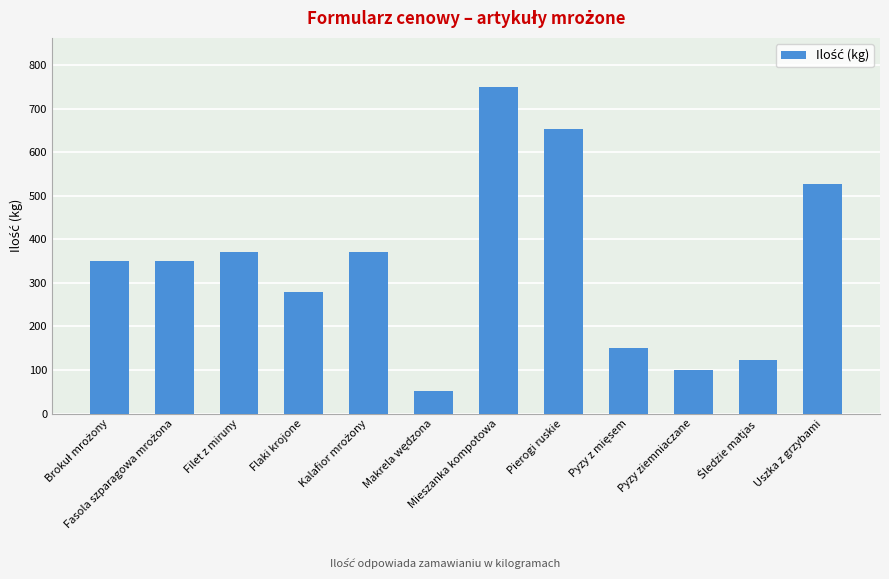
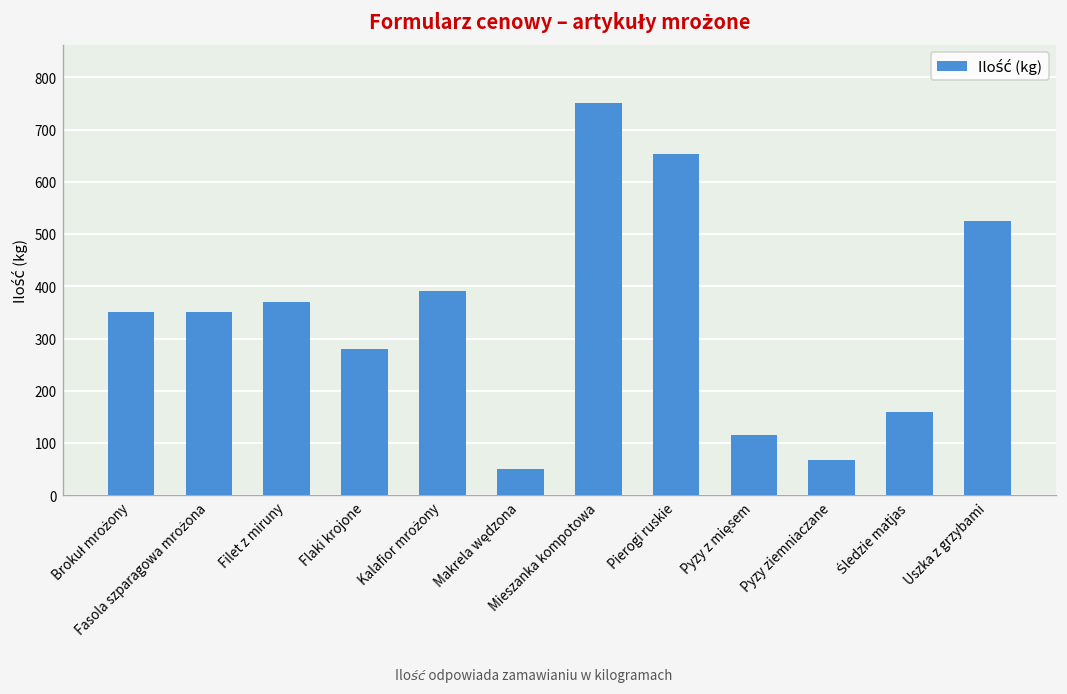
  {
    "Brokuł mrożony": 350,
    "Fasola szparagowa mrożona": 350,
    "Filet z miruny": 370,
    "Flaki krojone": 280,
-   "Kalafior mrożony": 370,
+   "Kalafior mrożony": 390,
    "Makrela wędzona": 50,
    "Mieszanka kompotowa": 750,
    "Pierogi ruskie": 650,
-   "Pyzy z mięsem": 150,
-   "Pyzy ziemniaczane": 100,
-   "Śledzie matjas": 120,
+   "Pyzy z mięsem": 120,
+   "Pyzy ziemniaczane": 70,
+   "Śledzie matjas": 160,
    "Uszka z grzybami": 530
  }
